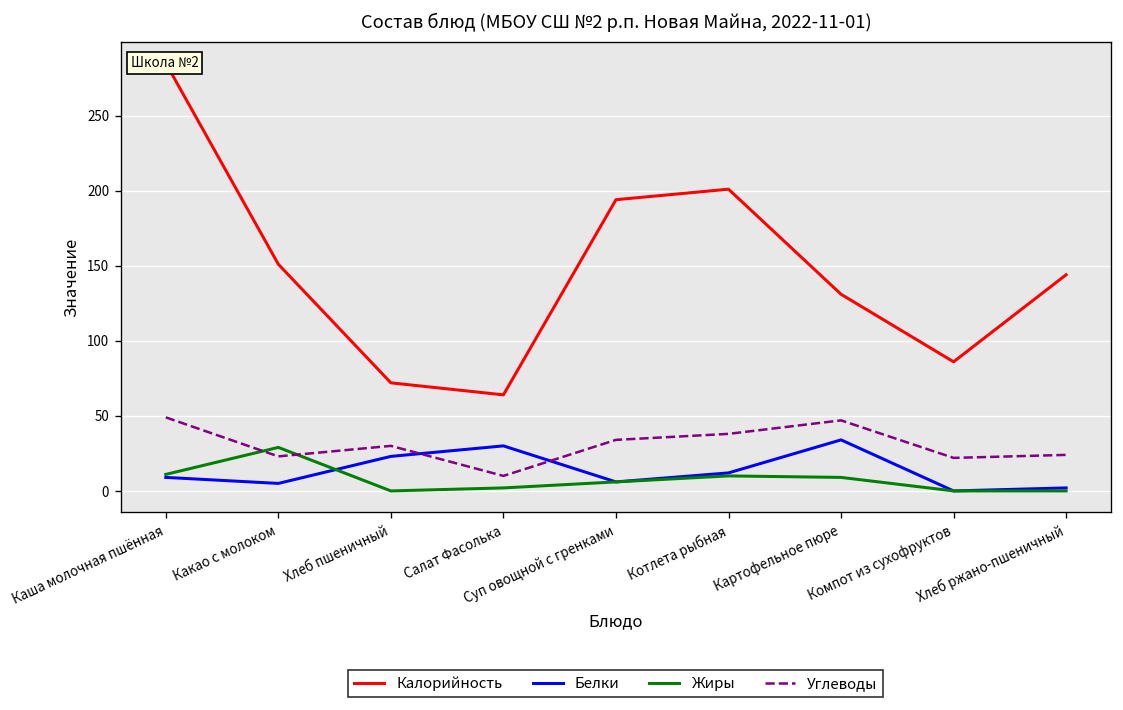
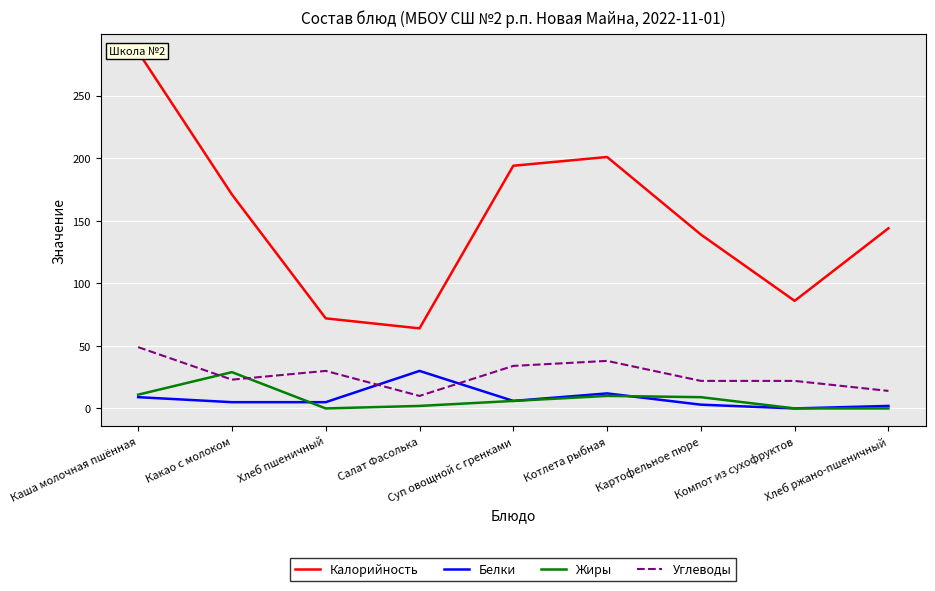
  {
    "Калорийность": {
-     "Какао с молоком": 151,
+     "Какао с молоком": 171,
      "Хлеб пшеничный": 72,
      "Салат Фасолька": 64,
      "Суп овощной с гренками": 194,
      "Котлета рыбная": 201,
-     "Картофельное пюре": 131,
+     "Картофельное пюре": 139,
      "Компот из сухофруктов": 86,
      "Хлеб ржано-пшеничный": 144
    },
    "Белки": {
      "Какао с молоком": 5,
-     "Хлеб пшеничный": 23,
+     "Хлеб пшеничный": 5,
      "Салат Фасолька": 30,
-     "Картофельное пюре": 34
+     "Картофельное пюре": 3
    },
    "Жиры": {
      "Какао с молоком": 29,
      "Хлеб пшеничный": 0,
      "Салат Фасолька": 2,
      "Картофельное пюре": 9
    },
    "Углеводы": {
      "Каша молочная пшённая": 49,
      "Какао с молоком": 23,
      "Хлеб пшеничный": 30,
      "Салат Фасолька": 10,
      "Суп овощной с гренками": 34,
      "Котлета рыбная": 38,
-     "Картофельное пюре": 47,
+     "Картофельное пюре": 22,
      "Компот из сухофруктов": 22,
-     "Хлеб ржано-пшеничный": 24
+     "Хлеб ржано-пшеничный": 14
    }
  }
